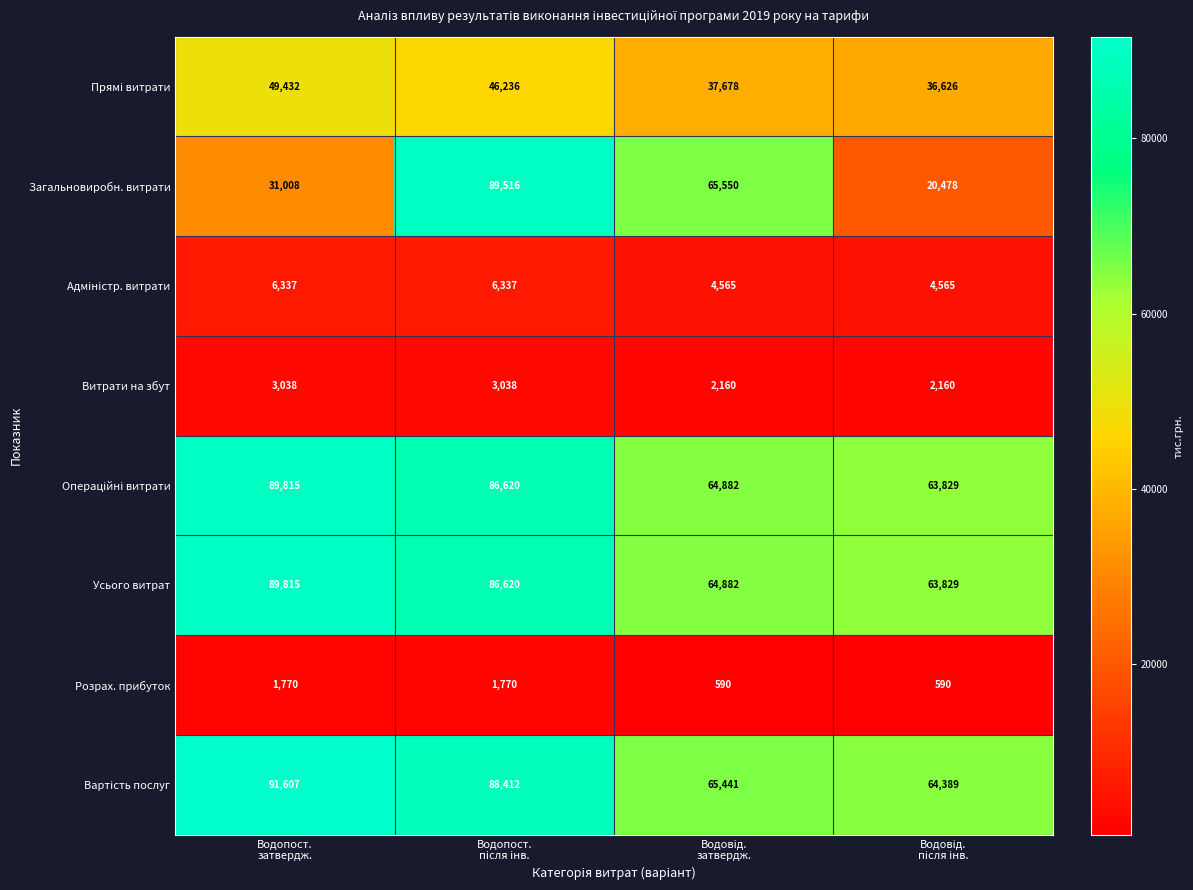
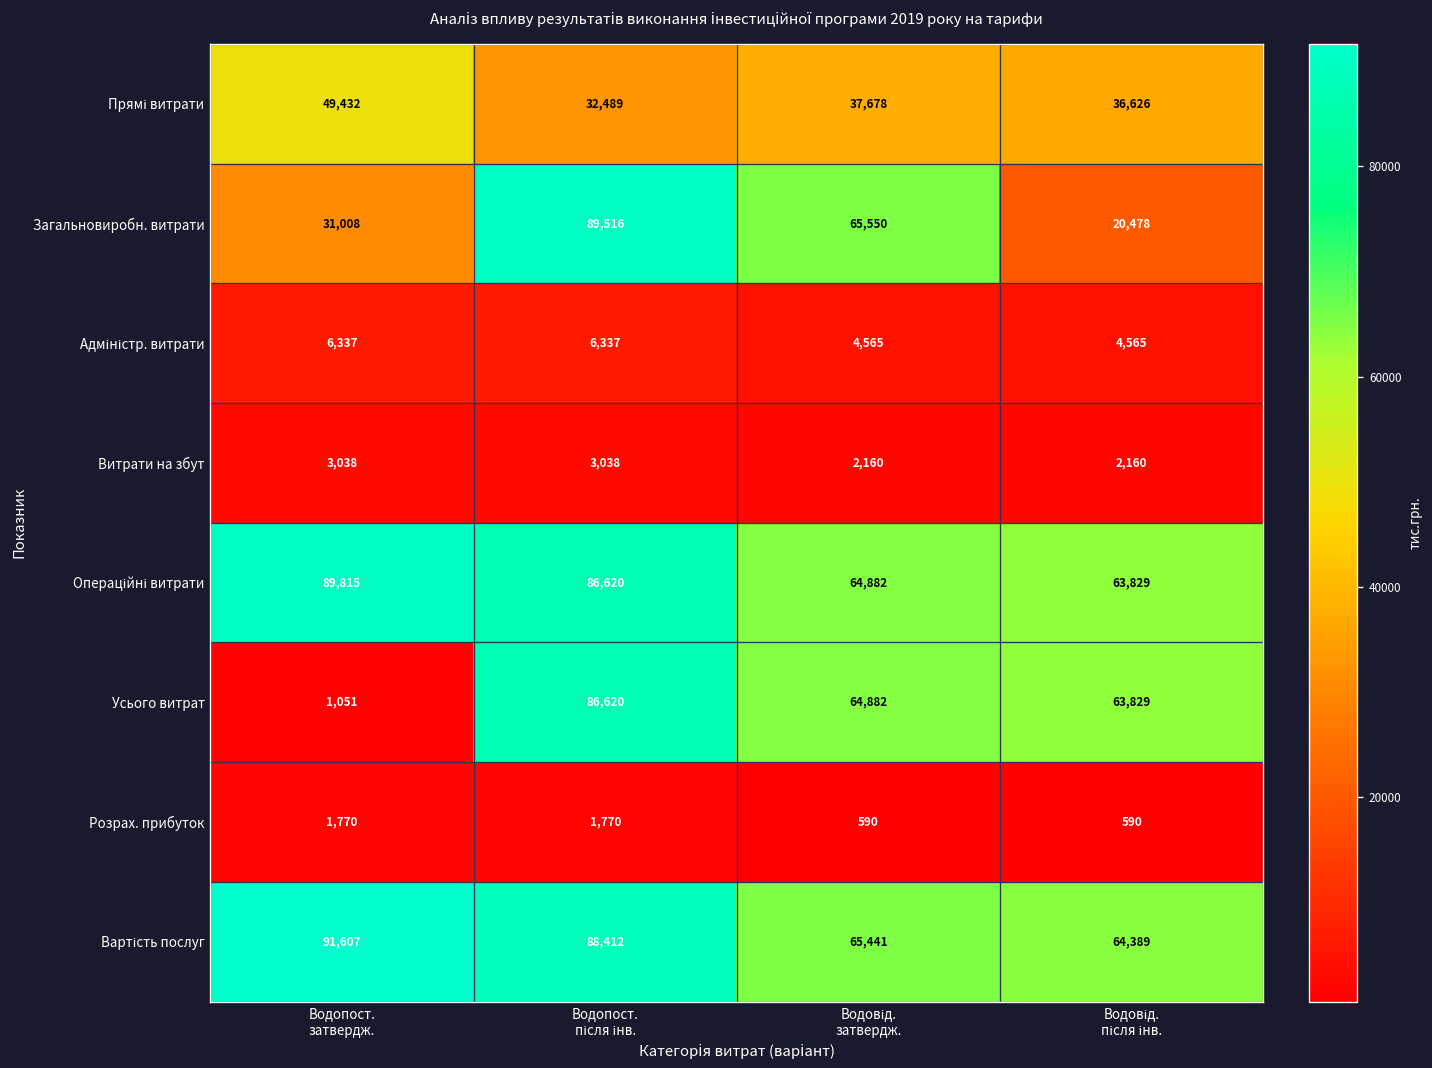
  {
    "Прямі витрати": {
      "Водопост. затвердж.": "49,432",
-     "Водопост. після інв.": "46,236",
+     "Водопост. після інв.": "32,489",
      "Водовід. затвердж.": "37,678",
      "Водовід. після інв.": "36,626"
    },
    "Загальновиробн. витрати": {
      "Водопост. затвердж.": "31,008",
      "Водопост. після інв.": "89,516",
      "Водовід. затвердж.": "65,550",
      "Водовід. після інв.": "20,478"
    },
    "Адміністр. витрати": {
      "Водопост. затвердж.": "6,337",
      "Водопост. після інв.": "6,337",
      "Водовід. затвердж.": "4,565",
      "Водовід. після інв.": "4,565"
    },
    "Витрати на збут": {
      "Водопост. затвердж.": "3,038",
      "Водопост. після інв.": "3,038",
      "Водовід. затвердж.": "2,160",
      "Водовід. після інв.": "2,160"
    },
    "Операційні витрати": {
      "Водопост. затвердж.": "89,815",
      "Водопост. після інв.": "86,620",
      "Водовід. затвердж.": "64,882",
      "Водовід. після інв.": "63,829"
    },
    "Усього витрат": {
-     "Водопост. затвердж.": "89,815",
+     "Водопост. затвердж.": "1,051",
      "Водопост. після інв.": "86,620",
      "Водовід. затвердж.": "64,882",
      "Водовід. після інв.": "63,829"
    },
    "Розрах. прибуток": {
      "Водопост. затвердж.": "1,770",
      "Водопост. після інв.": "1,770",
      "Водовід. затвердж.": "590",
      "Водовід. після інв.": "590"
    },
    "Вартість послуг": {
      "Водопост. затвердж.": "91,607",
      "Водопост. після інв.": "88,412",
      "Водовід. затвердж.": "65,441",
      "Водовід. після інв.": "64,389"
    }
  }
